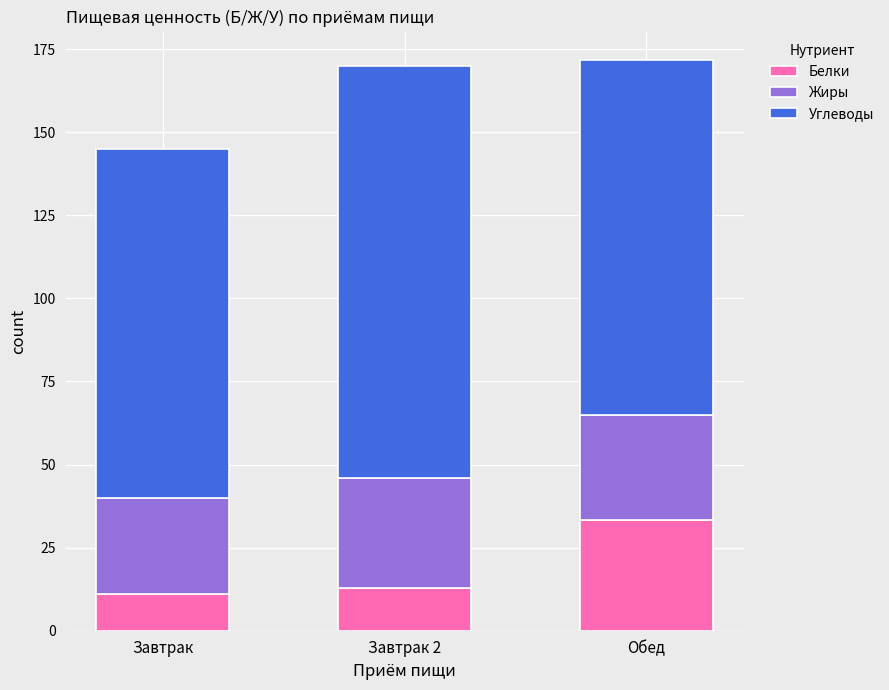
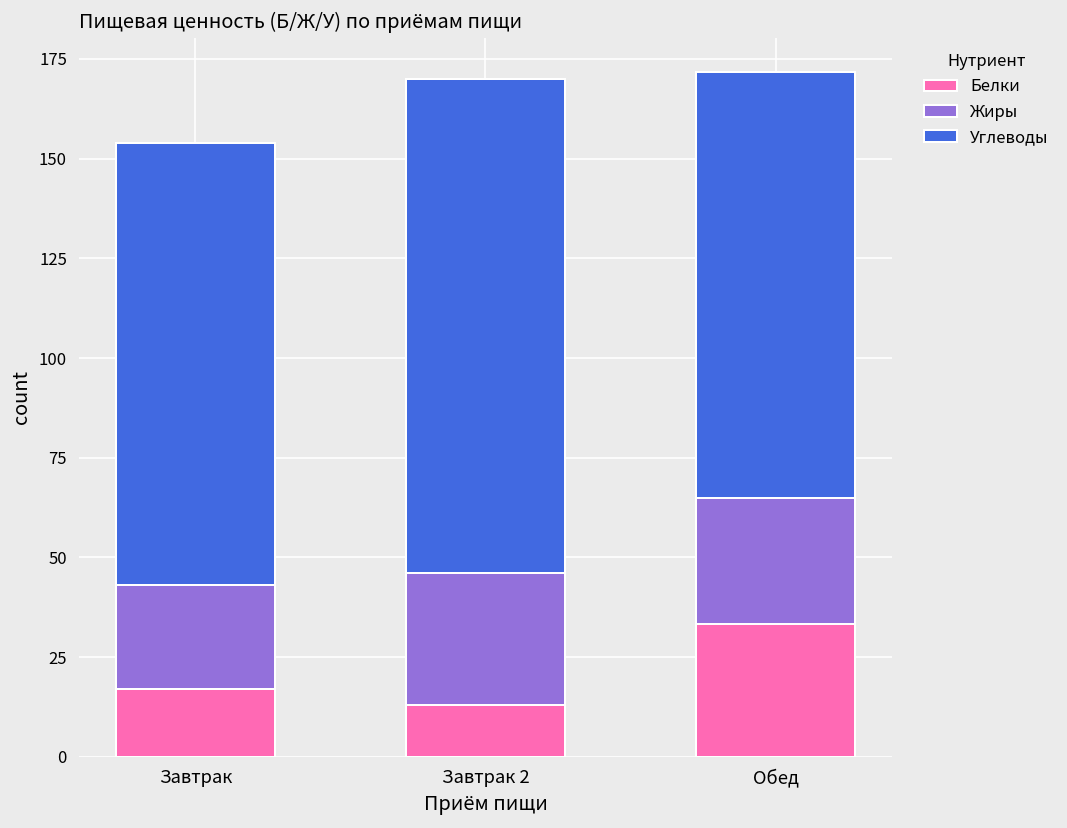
  {
    "Белки": {
-     "Завтрак": 11,
+     "Завтрак": 17,
      "Завтрак 2": 13,
      "Обед": 33
    },
    "Жиры": {
-     "Завтрак": 29,
+     "Завтрак": 26,
      "Завтрак 2": 33,
      "Обед": 32
    },
    "Углеводы": {
-     "Завтрак": 105,
+     "Завтрак": 111,
      "Завтрак 2": 124,
      "Обед": 107
    }
  }
